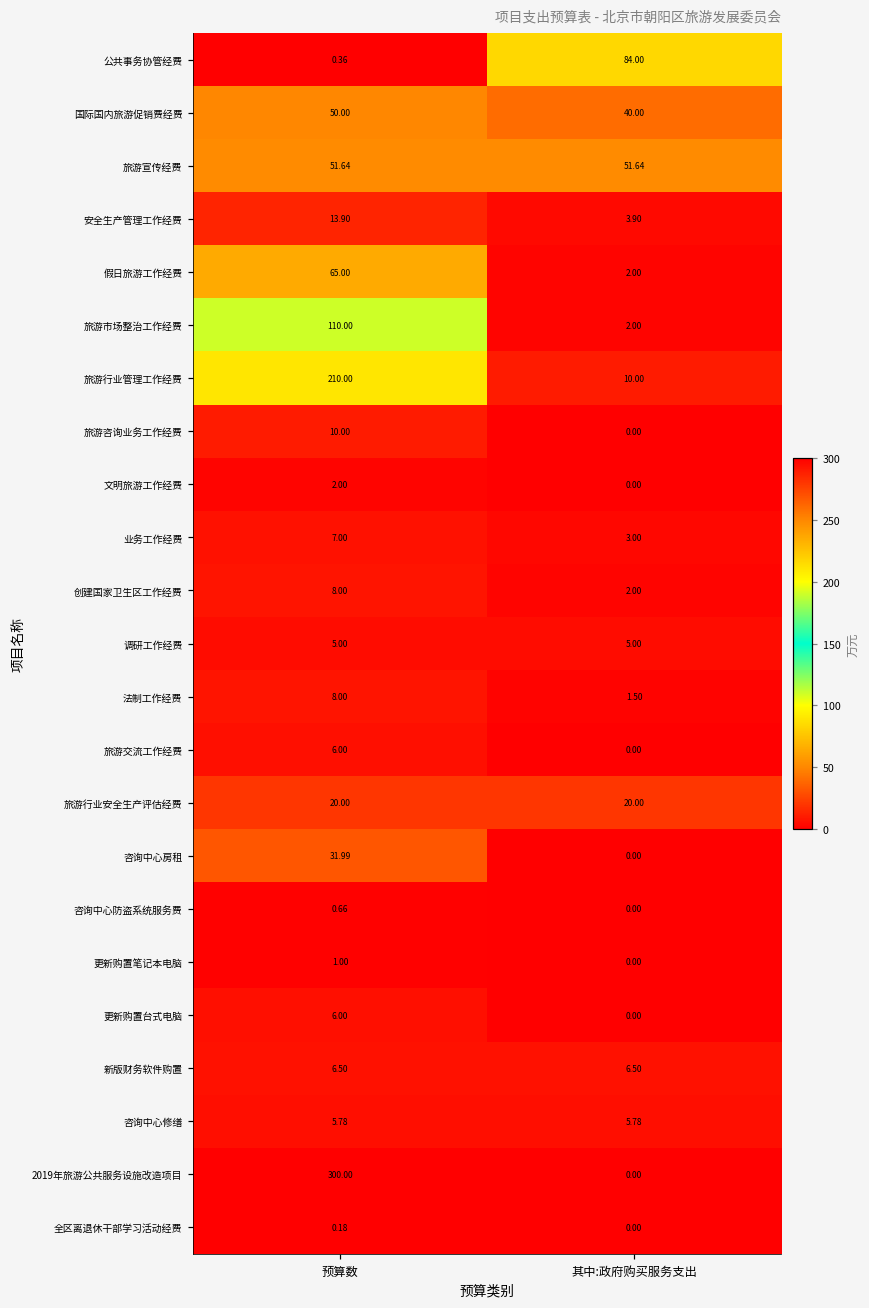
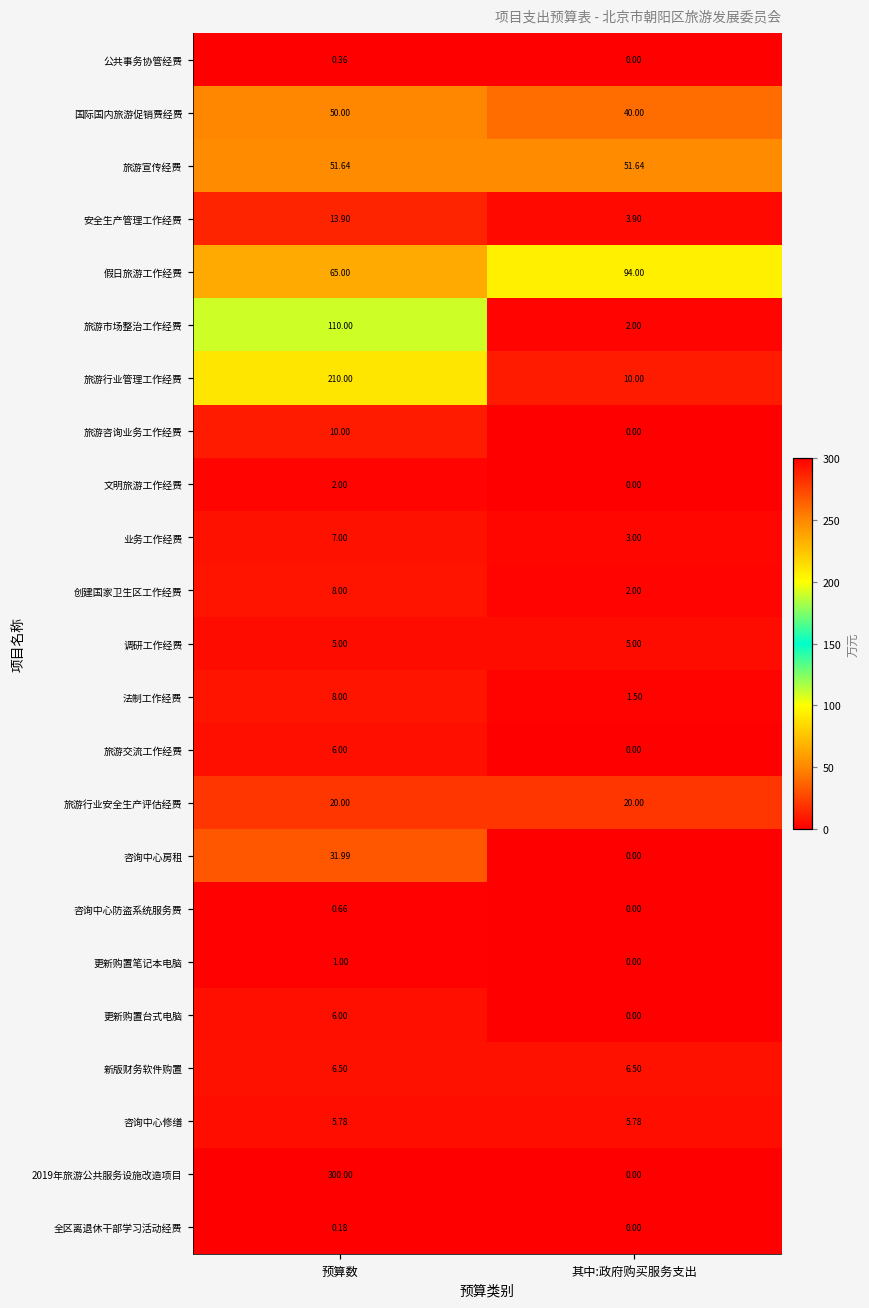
  {
    "公共事务协管经费": {
      "预算数": 0.36,
-     "其中:政府购买服务支出": 84.00
+     "其中:政府购买服务支出": 0.00
    },
    "国际国内旅游促销费经费": {
      "预算数": 50.00,
      "其中:政府购买服务支出": 40.00
    },
    "旅游宣传经费": {
      "预算数": 51.64,
      "其中:政府购买服务支出": 51.64
    },
    "安全生产管理工作经费": {
      "预算数": 13.90,
      "其中:政府购买服务支出": 3.90
    },
    "假日旅游工作经费": {
      "预算数": 65.00,
-     "其中:政府购买服务支出": 2.00
+     "其中:政府购买服务支出": 94.00
    },
    "旅游市场整治工作经费": {
      "预算数": 110.00,
      "其中:政府购买服务支出": 2.00
    },
    "旅游行业管理工作经费": {
      "预算数": 210.00,
      "其中:政府购买服务支出": 10.00
    },
    "旅游咨询业务工作经费": {
      "预算数": 10.00,
      "其中:政府购买服务支出": 0.00
    },
    "文明旅游工作经费": {
      "预算数": 2.00,
      "其中:政府购买服务支出": 0.00
    },
    "业务工作经费": {
      "预算数": 7.00,
      "其中:政府购买服务支出": 3.00
    },
    "创建国家卫生区工作经费": {
      "预算数": 8.00,
      "其中:政府购买服务支出": 2.00
    },
    "调研工作经费": {
      "预算数": 5.00,
      "其中:政府购买服务支出": 5.00
    },
    "法制工作经费": {
      "预算数": 8.00,
      "其中:政府购买服务支出": 1.50
    },
    "旅游交流工作经费": {
      "预算数": 6.00,
      "其中:政府购买服务支出": 0.00
    },
    "旅游行业安全生产评估经费": {
      "预算数": 20.00,
      "其中:政府购买服务支出": 20.00
    },
    "咨询中心房租": {
      "预算数": 31.99,
      "其中:政府购买服务支出": 0.00
    },
    "咨询中心防盗系统服务费": {
      "预算数": 0.66,
      "其中:政府购买服务支出": 0.00
    },
    "更新购置笔记本电脑": {
      "预算数": 1.00,
      "其中:政府购买服务支出": 0.00
    },
    "更新购置台式电脑": {
      "预算数": 6.00,
      "其中:政府购买服务支出": 0.00
    },
    "新版财务软件购置": {
      "预算数": 6.50,
      "其中:政府购买服务支出": 6.50
    },
    "咨询中心修缮": {
      "预算数": 5.78,
      "其中:政府购买服务支出": 5.78
    },
    "2019年旅游公共服务设施改造项目": {
      "预算数": 300.00,
      "其中:政府购买服务支出": 0.00
    },
    "全区离退休干部学习活动经费": {
      "预算数": 0.18,
      "其中:政府购买服务支出": 0.00
    }
  }
